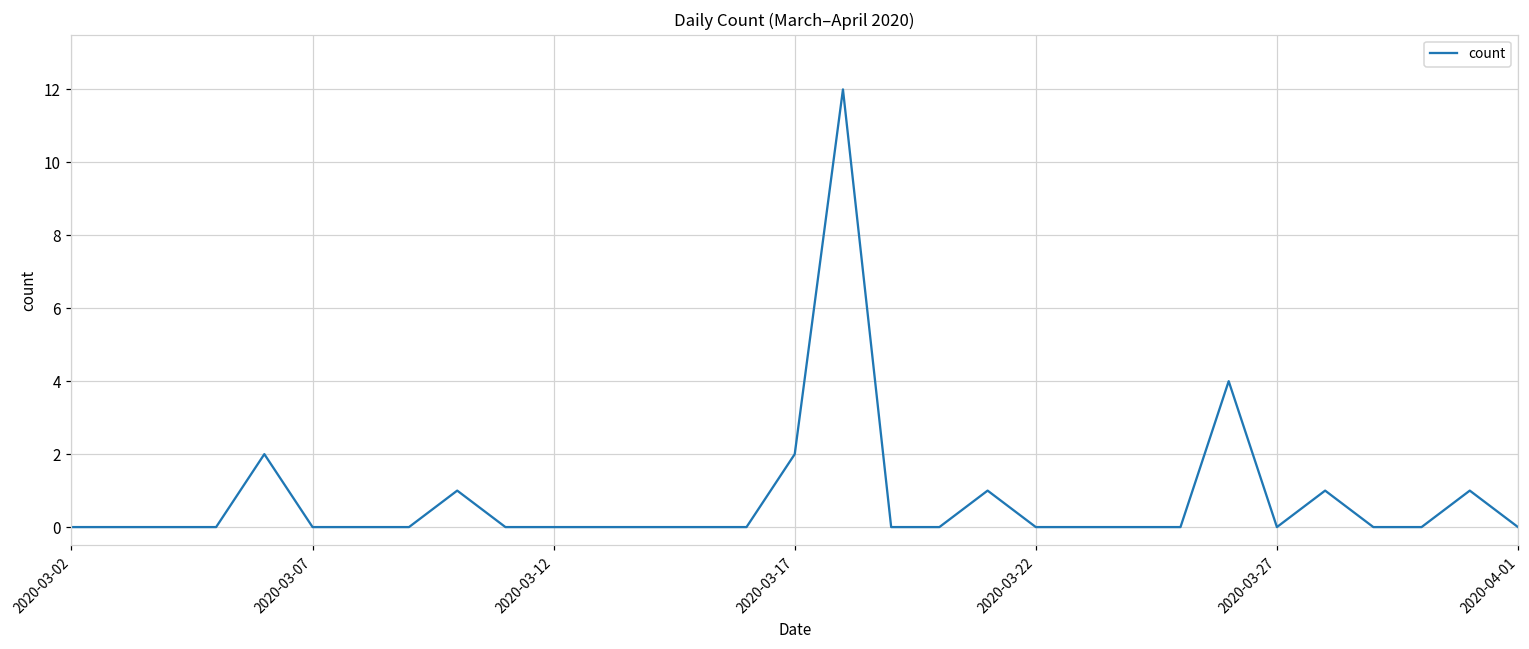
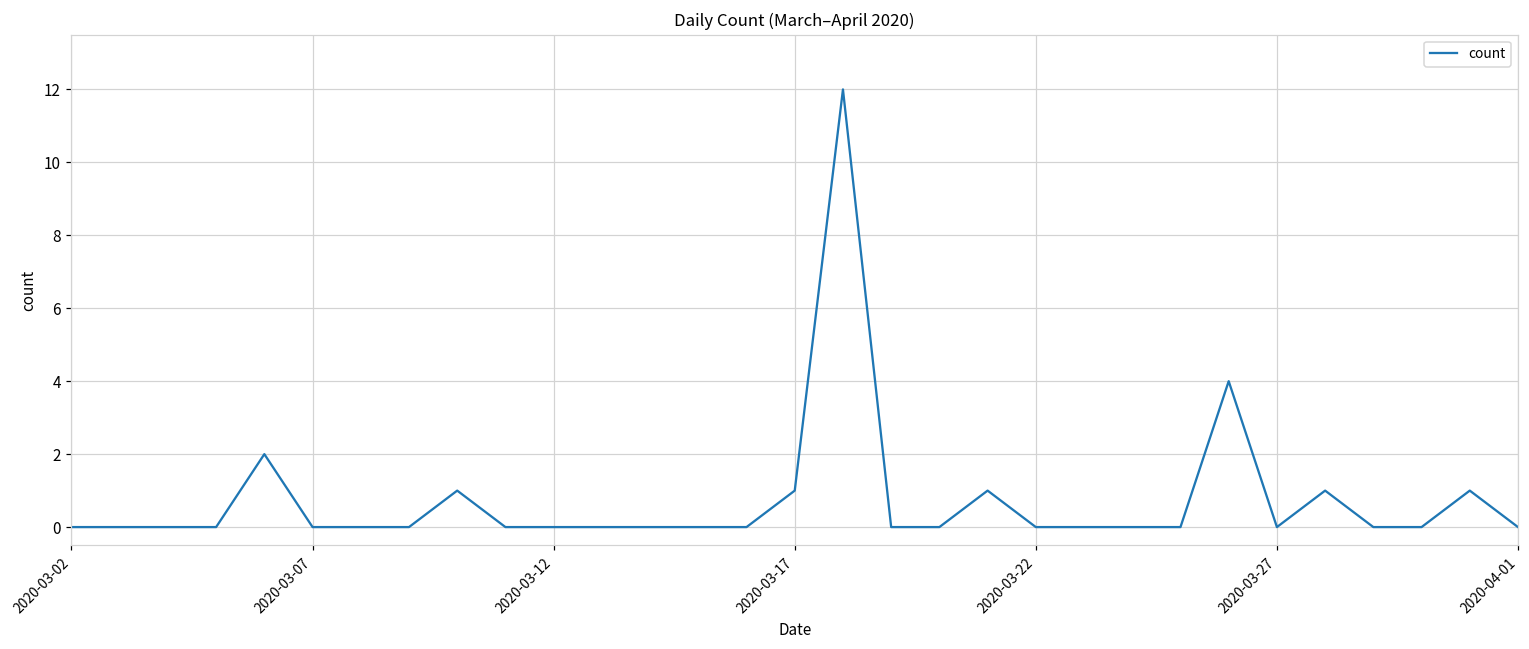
  {
    "2020-03-02": 0,
    "2020-03-07": 0,
    "2020-03-12": 0,
-   "2020-03-17": 2,
+   "2020-03-17": 1,
    "2020-03-22": 0,
    "2020-03-27": 0,
    "2020-04-01": 0
  }
